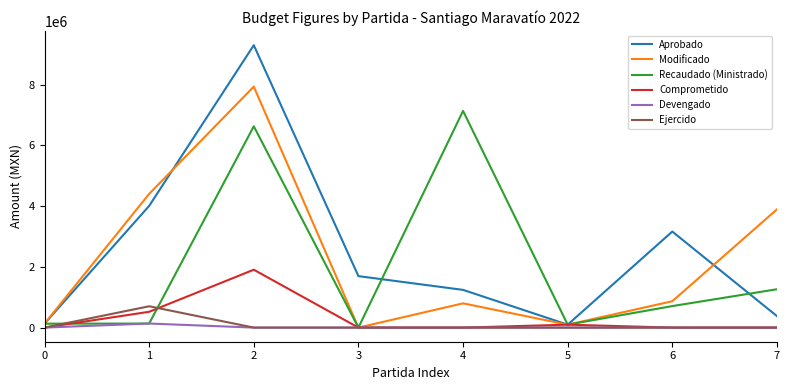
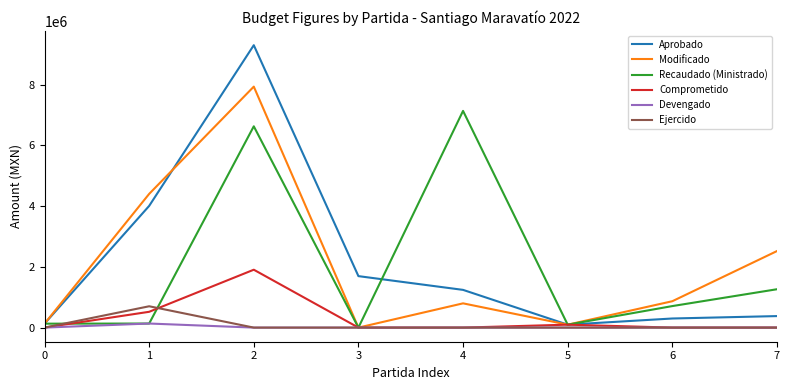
  {
    "Aprobado": {
      "1": 4000000,
      "2": 9300000,
      "3": 1700000,
      "4": 1200000,
-     "6": 3200000,
+     "6": 300000,
      "7": 400000
    },
    "Modificado": {
      "1": 4400000,
      "2": 7900000,
      "4": 800000,
      "6": 900000,
-     "7": 3900000
+     "7": 2500000
    },
    "Recaudado (Ministrado)": {
      "2": 6600000,
      "4": 7100000,
      "6": 700000,
      "7": 1300000
    },
    "Comprometido": {
      "1": 500000,
      "2": 1900000
    },
    "Ejercido": {
      "1": 700000
    }
  }
